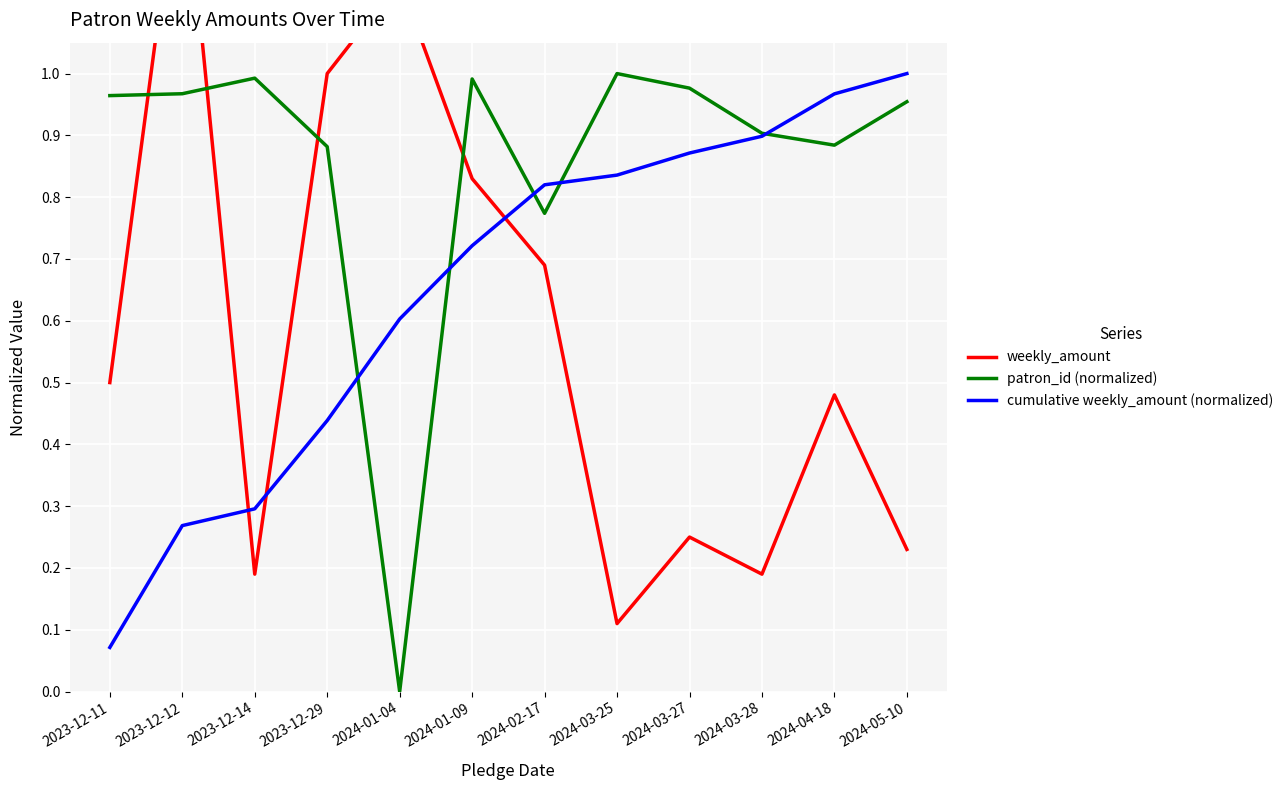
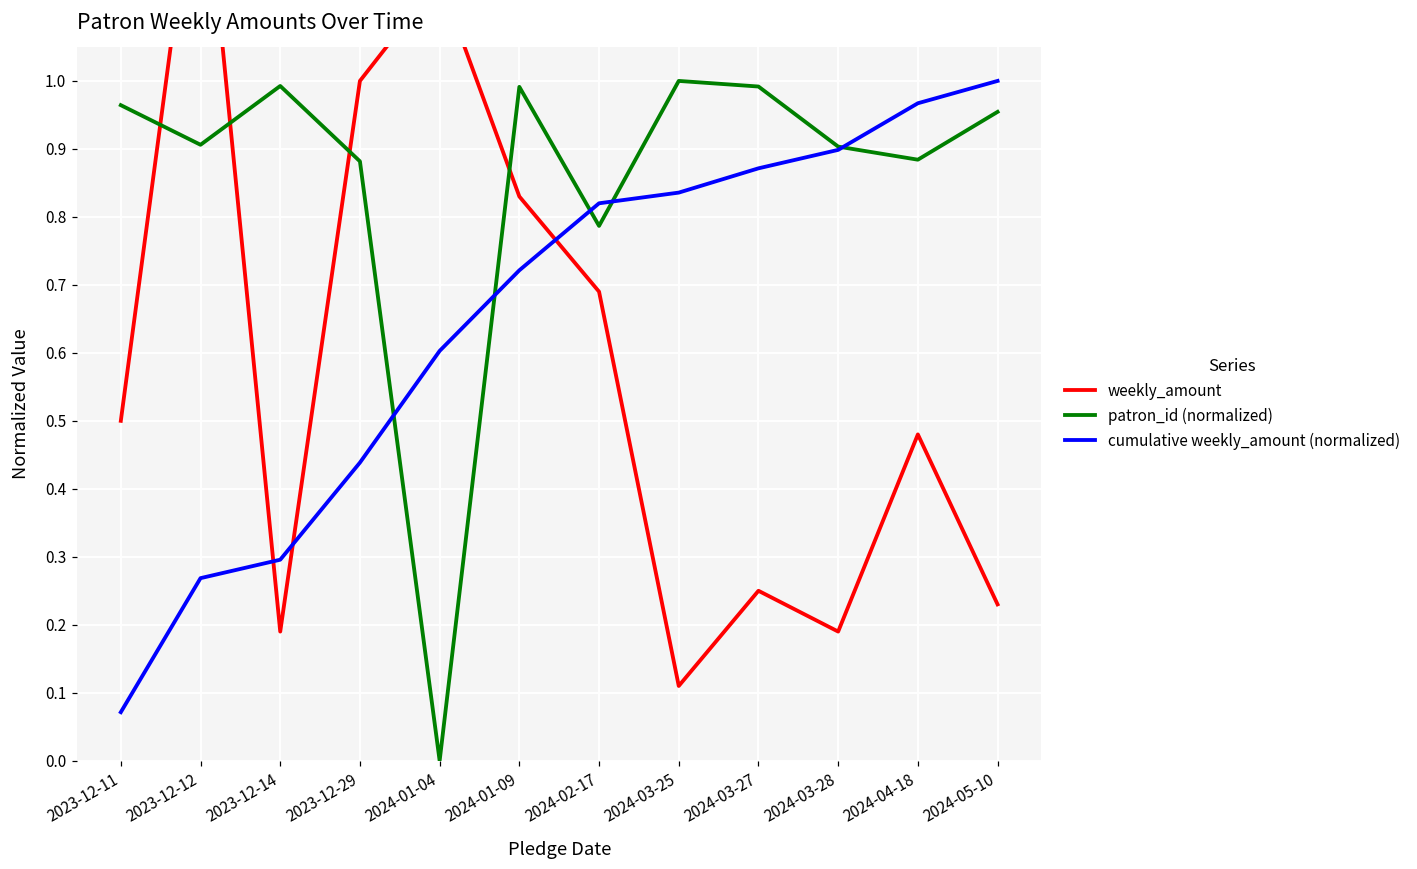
  {
    "weekly_amount": {
      "2023-12-11": 0.50,
      "2023-12-14": 0.19,
      "2023-12-29": 1.00,
      "2024-01-09": 0.83,
      "2024-02-17": 0.69,
      "2024-03-25": 0.11,
      "2024-03-27": 0.25,
      "2024-03-28": 0.19,
      "2024-04-18": 0.48,
      "2024-05-10": 0.23
    },
    "patron_id (normalized)": {
      "2023-12-11": 0.96,
-     "2023-12-12": 0.97,
+     "2023-12-12": 0.91,
      "2023-12-14": 0.99,
      "2023-12-29": 0.88,
      "2024-01-04": 0.00,
      "2024-01-09": 0.99,
-     "2024-02-17": 0.77,
+     "2024-02-17": 0.79,
      "2024-03-25": 1.00,
-     "2024-03-27": 0.98,
+     "2024-03-27": 0.99,
      "2024-03-28": 0.90,
      "2024-04-18": 0.88,
      "2024-05-10": 0.95
    },
    "cumulative weekly_amount (normalized)": {
      "2023-12-11": 0.07,
      "2023-12-12": 0.27,
      "2023-12-14": 0.30,
      "2023-12-29": 0.44,
      "2024-01-04": 0.60,
      "2024-01-09": 0.72,
      "2024-02-17": 0.82,
      "2024-03-25": 0.84,
      "2024-03-27": 0.87,
      "2024-03-28": 0.90,
      "2024-04-18": 0.97,
      "2024-05-10": 1.00
    }
  }
